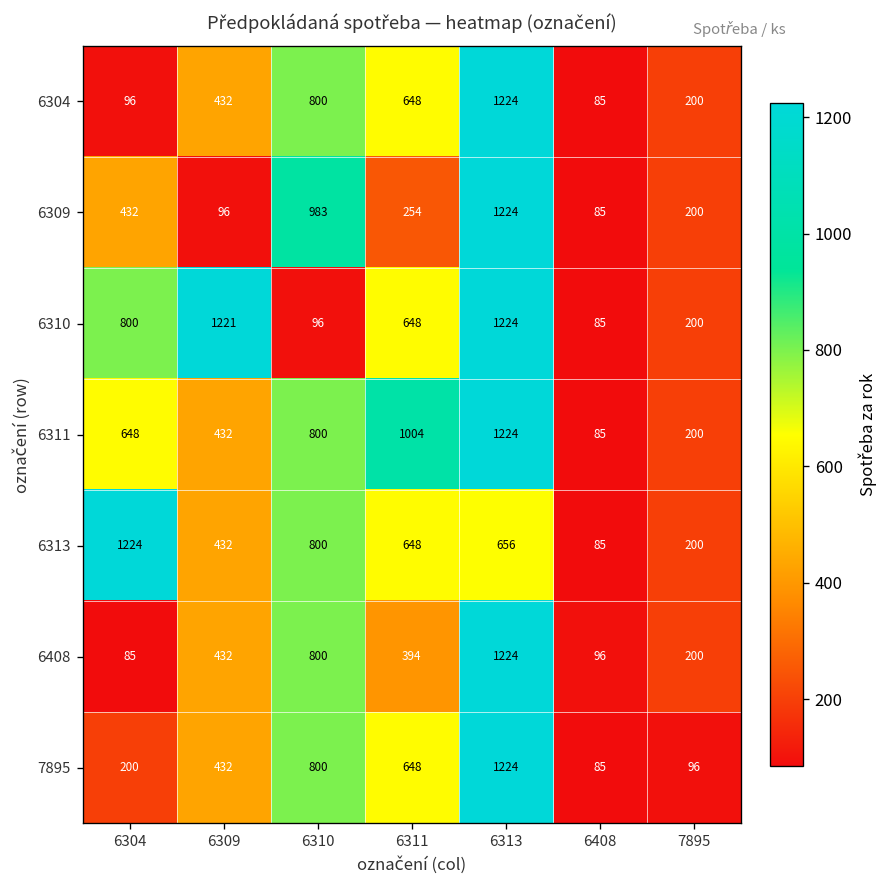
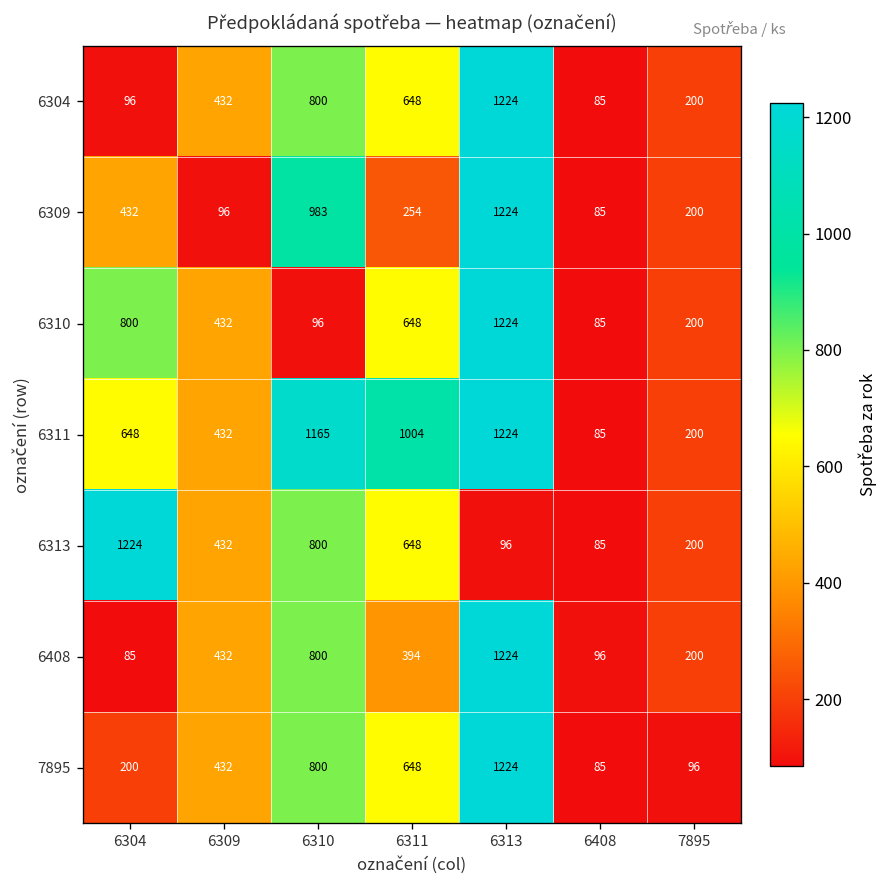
  {
    "6304": {
      "6304": 96,
      "6309": 432,
      "6310": 800,
      "6311": 648,
      "6313": 1224,
      "6408": 85,
      "7895": 200
    },
    "6309": {
      "6304": 432,
      "6309": 96,
      "6310": 983,
      "6311": 254,
      "6313": 1224,
      "6408": 85,
      "7895": 200
    },
    "6310": {
      "6304": 800,
-     "6309": 1221,
+     "6309": 432,
      "6310": 96,
      "6311": 648,
      "6313": 1224,
      "6408": 85,
      "7895": 200
    },
    "6311": {
      "6304": 648,
      "6309": 432,
-     "6310": 800,
+     "6310": 1165,
      "6311": 1004,
      "6313": 1224,
      "6408": 85,
      "7895": 200
    },
    "6313": {
      "6304": 1224,
      "6309": 432,
      "6310": 800,
      "6311": 648,
-     "6313": 656,
+     "6313": 96,
      "6408": 85,
      "7895": 200
    },
    "6408": {
      "6304": 85,
      "6309": 432,
      "6310": 800,
      "6311": 394,
      "6313": 1224,
      "6408": 96,
      "7895": 200
    },
    "7895": {
      "6304": 200,
      "6309": 432,
      "6310": 800,
      "6311": 648,
      "6313": 1224,
      "6408": 85,
      "7895": 96
    }
  }
